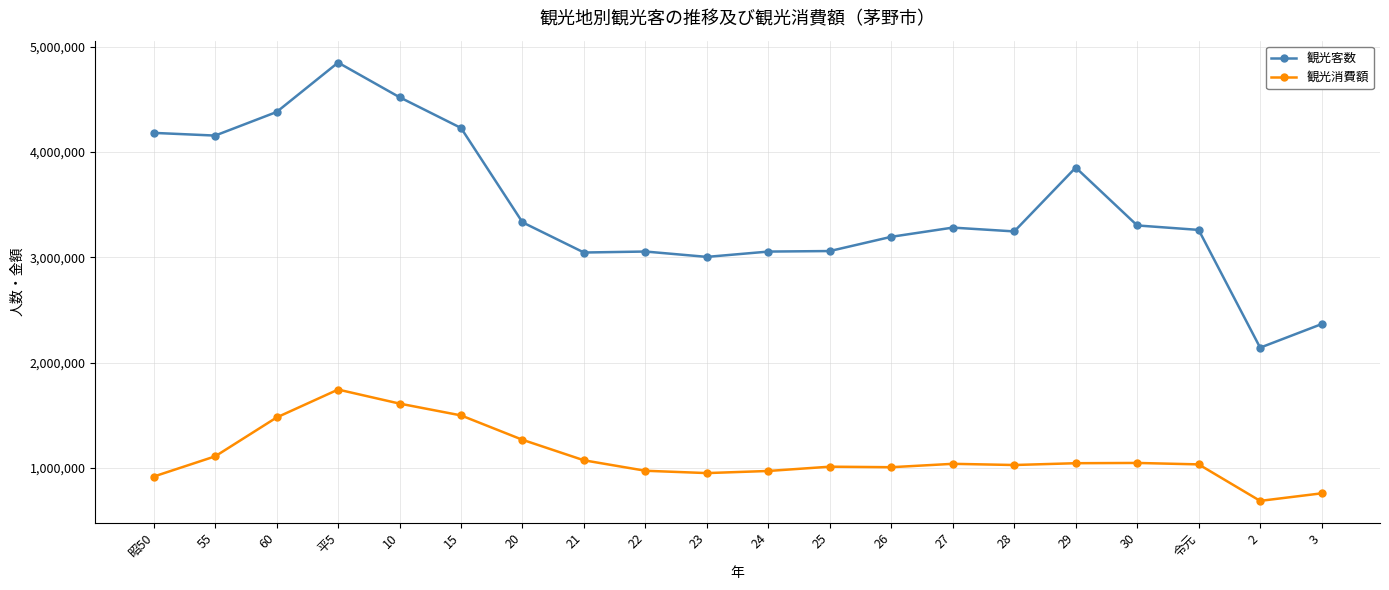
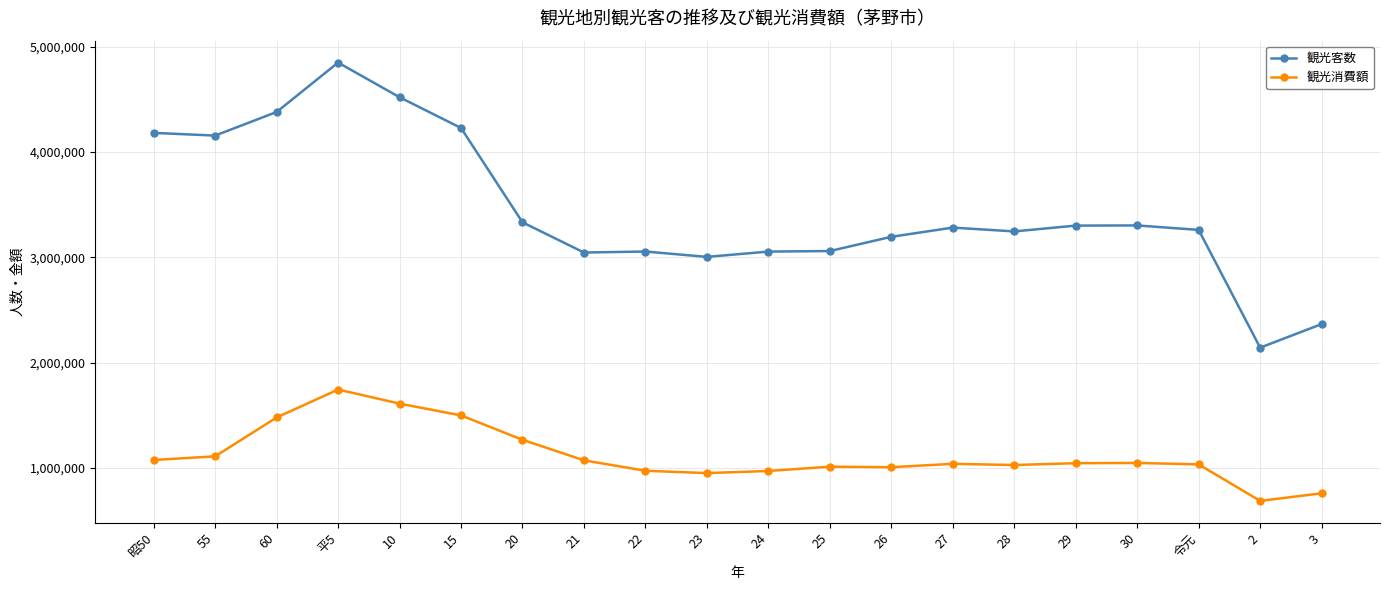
  {
    "観光客数": {
      "昭50": "4,180,000",
      "55": "4,150,000",
      "60": "4,380,000",
      "平5": "4,850,000",
      "10": "4,520,000",
      "15": "4,230,000",
      "20": "3,330,000",
      "21": "3,040,000",
      "22": "3,050,000",
      "23": "3,000,000",
      "24": "3,050,000",
      "25": "3,060,000",
      "26": "3,190,000",
      "27": "3,280,000",
      "28": "3,240,000",
-     "29": "3,850,000",
+     "29": "3,300,000",
      "30": "3,300,000",
      "令元": "3,260,000",
      "2": "2,140,000",
      "3": "2,360,000"
    },
    "観光消費額": {
-     "昭50": "920,000",
+     "昭50": "1,070,000",
      "55": "1,110,000",
      "60": "1,480,000",
      "平5": "1,740,000",
      "10": "1,610,000",
      "15": "1,500,000",
      "20": "1,270,000",
      "21": "1,070,000",
      "22": "970,000",
      "23": "950,000",
      "24": "970,000",
      "25": "1,010,000",
      "26": "1,010,000",
      "27": "1,040,000",
      "28": "1,030,000",
      "29": "1,040,000",
      "30": "1,050,000",
      "令元": "1,030,000",
      "2": "690,000",
      "3": "760,000"
    }
  }
